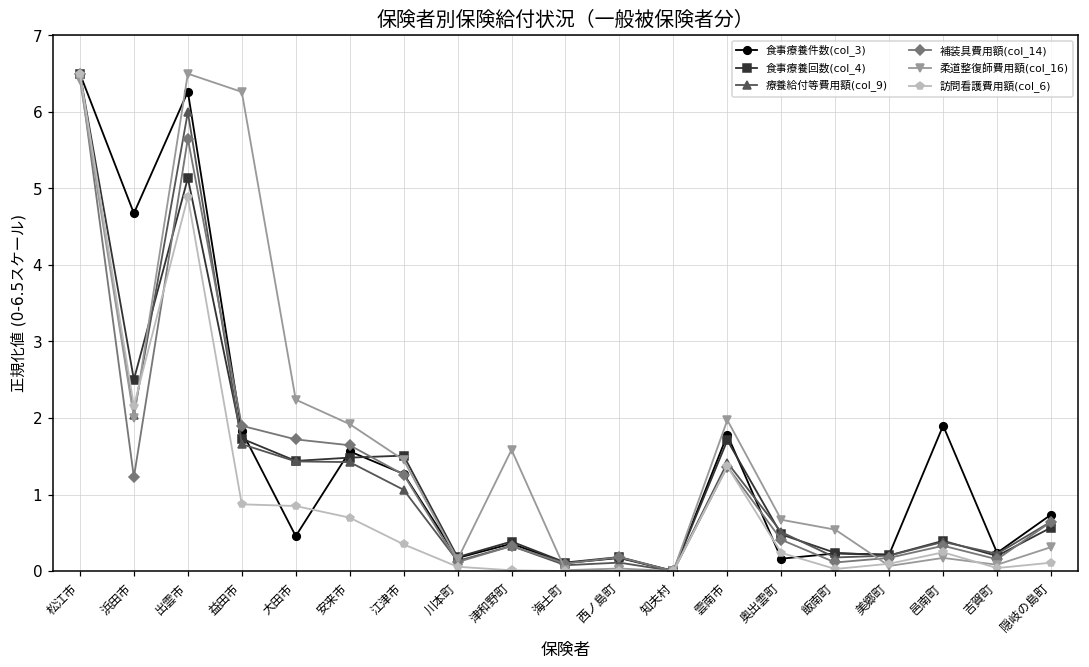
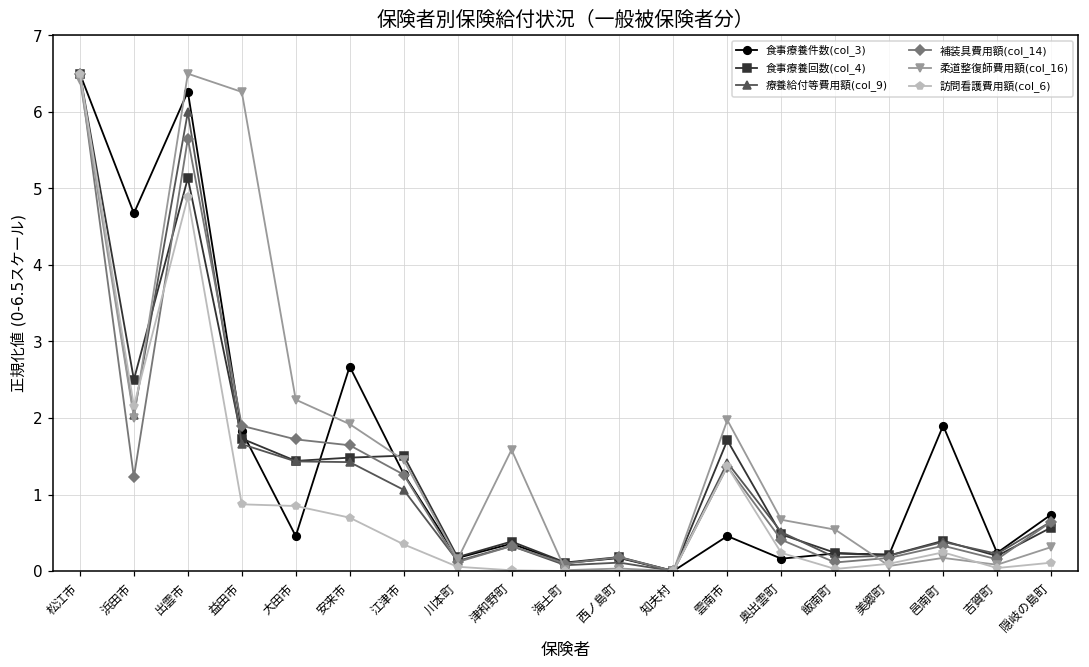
  {
    "食事療養件数(col_3)": {
      "浜田市": 4.7,
      "出雲市": 6.3,
      "益田市": 1.8,
      "大田市": 0.5,
-     "安来市": 1.6,
-     "雲南市": 1.8,
+     "安来市": 2.7,
+     "雲南市": 0.5,
      "奥出雲町": 0.2,
      "邑南町": 1.9,
      "隠岐の島町": 0.7
    }
  }
